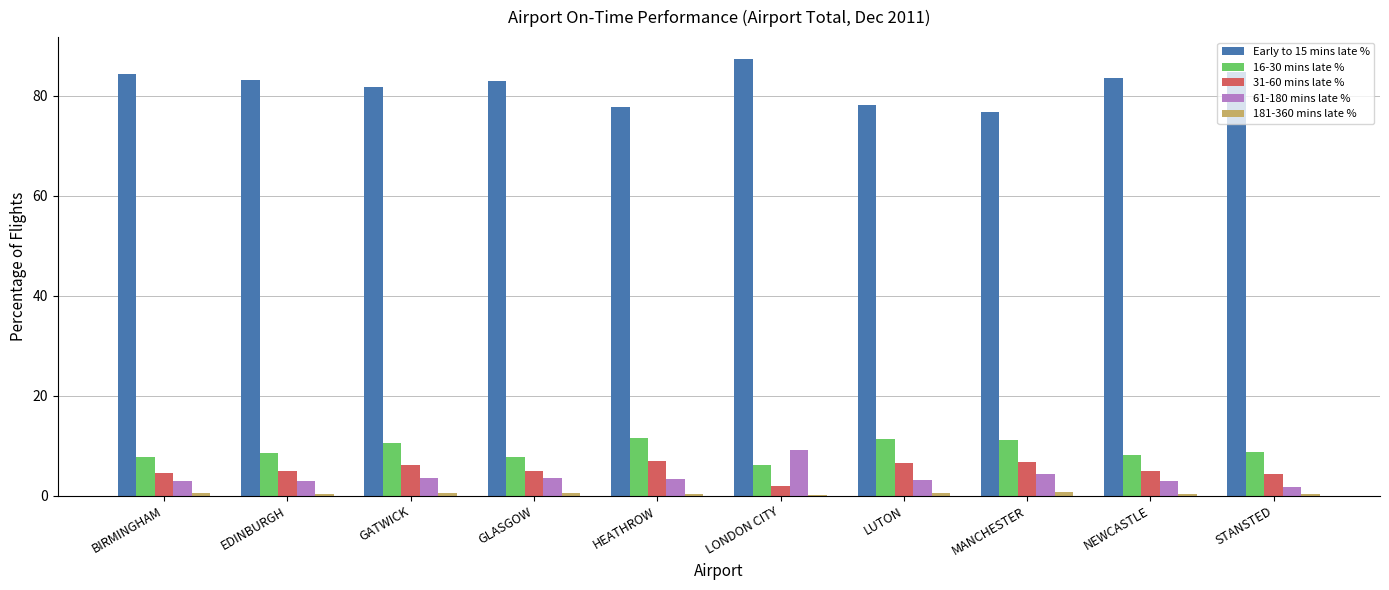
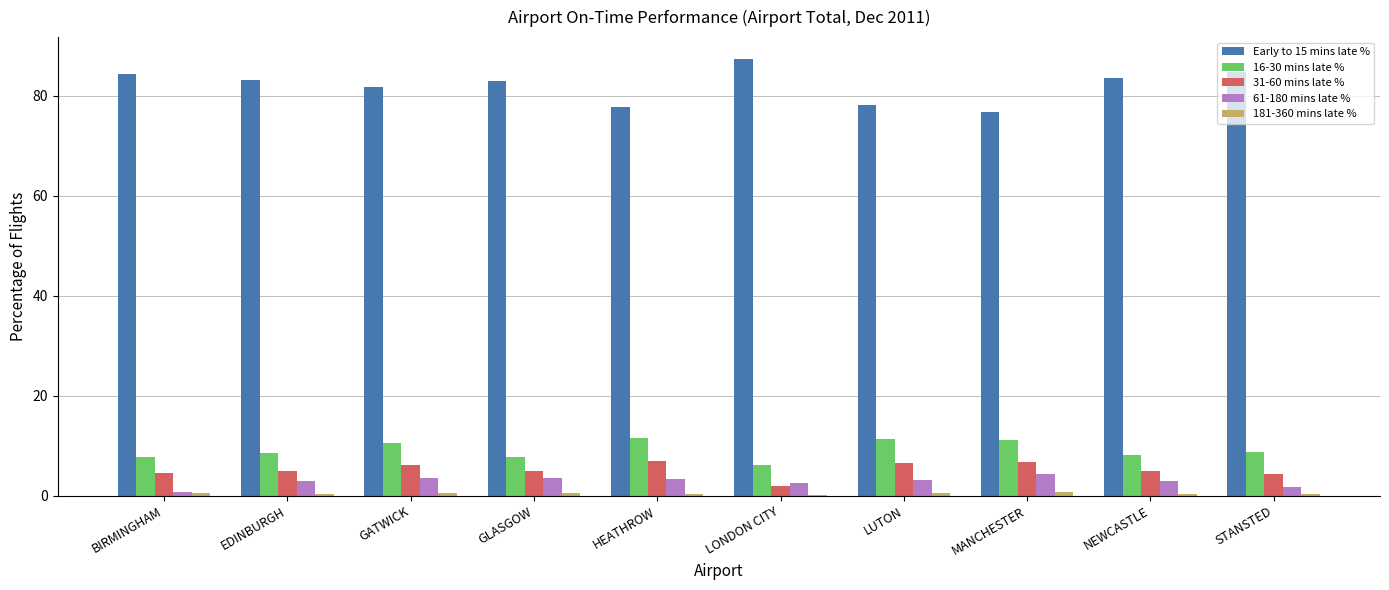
  {
    "Early to 15 mins late %": {
      "BIRMINGHAM": 84,
      "EDINBURGH": 83,
      "GATWICK": 82,
      "GLASGOW": 83,
      "HEATHROW": 78,
      "LONDON CITY": 87,
      "LUTON": 78,
      "MANCHESTER": 77,
      "NEWCASTLE": 84
    },
    "16-30 mins late %": {
      "BIRMINGHAM": 8,
      "EDINBURGH": 9,
      "GATWICK": 11,
      "GLASGOW": 8,
      "HEATHROW": 12,
      "LONDON CITY": 6,
      "LUTON": 11,
      "MANCHESTER": 11,
      "NEWCASTLE": 8,
      "STANSTED": 9
    },
    "31-60 mins late %": {
      "BIRMINGHAM": 5,
      "EDINBURGH": 5,
      "GATWICK": 6,
      "GLASGOW": 5,
      "HEATHROW": 7,
      "LONDON CITY": 2,
      "LUTON": 7,
      "MANCHESTER": 7,
      "NEWCASTLE": 5,
      "STANSTED": 4
    },
    "61-180 mins late %": {
-     "BIRMINGHAM": 3,
+     "BIRMINGHAM": 1,
      "EDINBURGH": 3,
      "GATWICK": 4,
      "GLASGOW": 4,
      "HEATHROW": 3,
-     "LONDON CITY": 9,
+     "LONDON CITY": 2,
      "LUTON": 3,
      "MANCHESTER": 4,
      "NEWCASTLE": 3,
      "STANSTED": 2
    },
    "181-360 mins late %": {
      "GATWICK": 1,
      "GLASGOW": 1,
      "LUTON": 1,
      "MANCHESTER": 1
    }
  }
